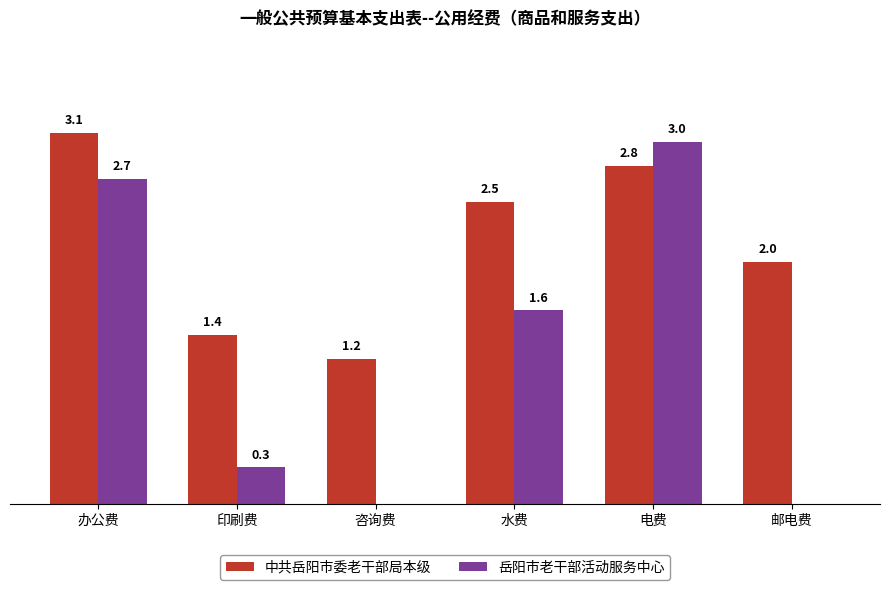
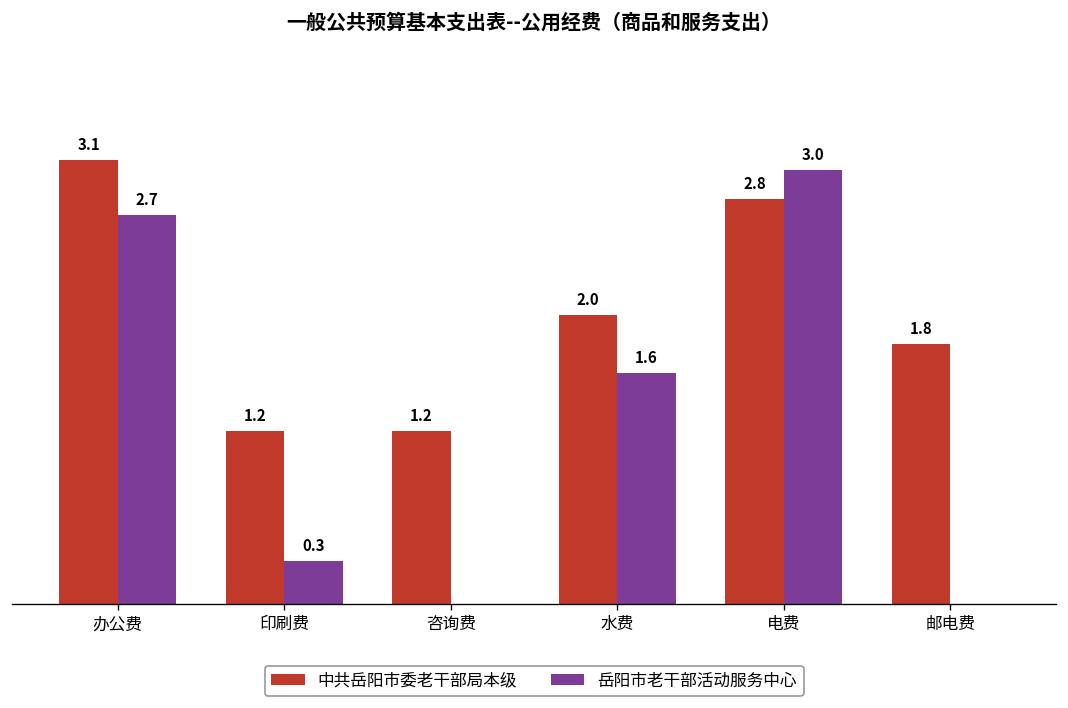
  {
    "中共岳阳市委老干部局本级": {
      "办公费": 3.1,
-     "印刷费": 1.4,
+     "印刷费": 1.2,
      "咨询费": 1.2,
-     "水费": 2.5,
+     "水费": 2.0,
      "电费": 2.8,
-     "邮电费": 2.0
+     "邮电费": 1.8
    },
    "岳阳市老干部活动服务中心": {
      "办公费": 2.7,
      "印刷费": 0.3,
      "水费": 1.6,
      "电费": 3.0
    }
  }
